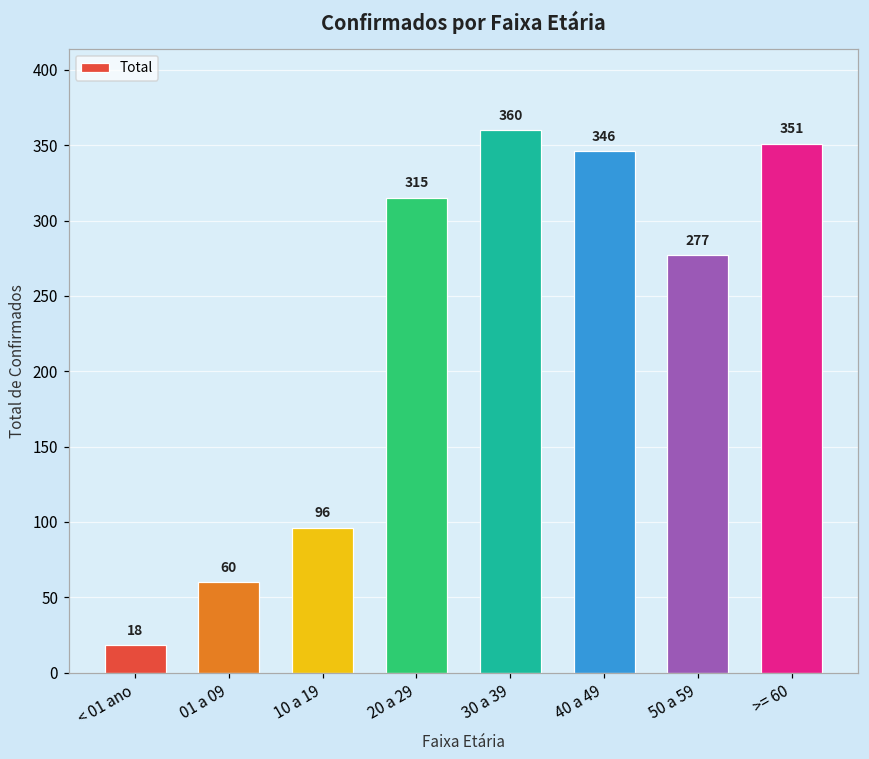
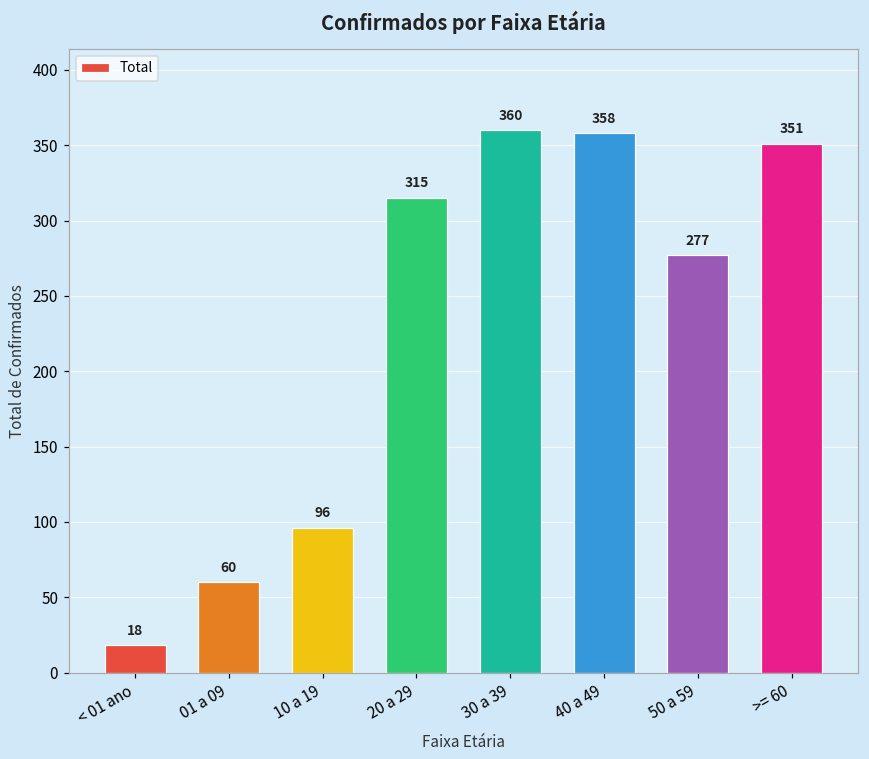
  {
    "< 01 ano": 18,
    "01 a 09": 60,
    "10 a 19": 96,
    "20 a 29": 315,
    "30 a 39": 360,
-   "40 a 49": 346,
+   "40 a 49": 358,
    "50 a 59": 277,
    ">= 60": 351
  }
